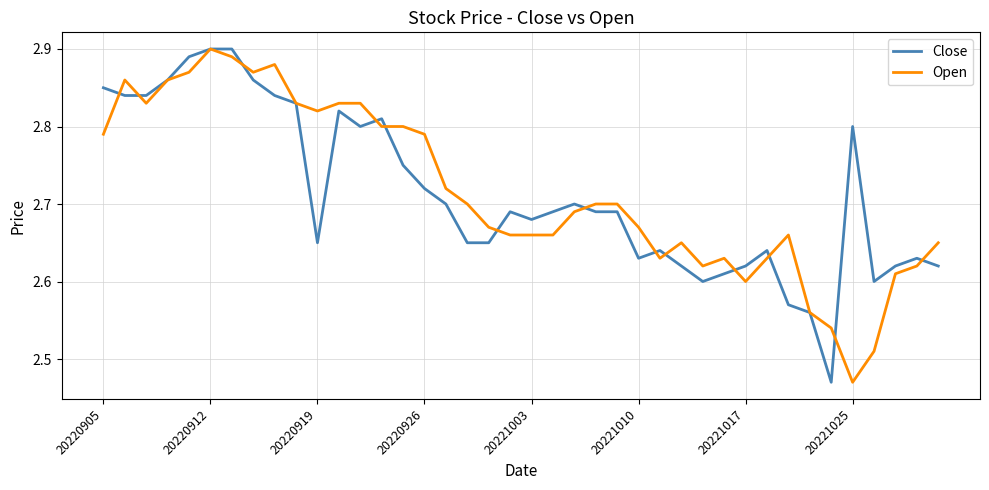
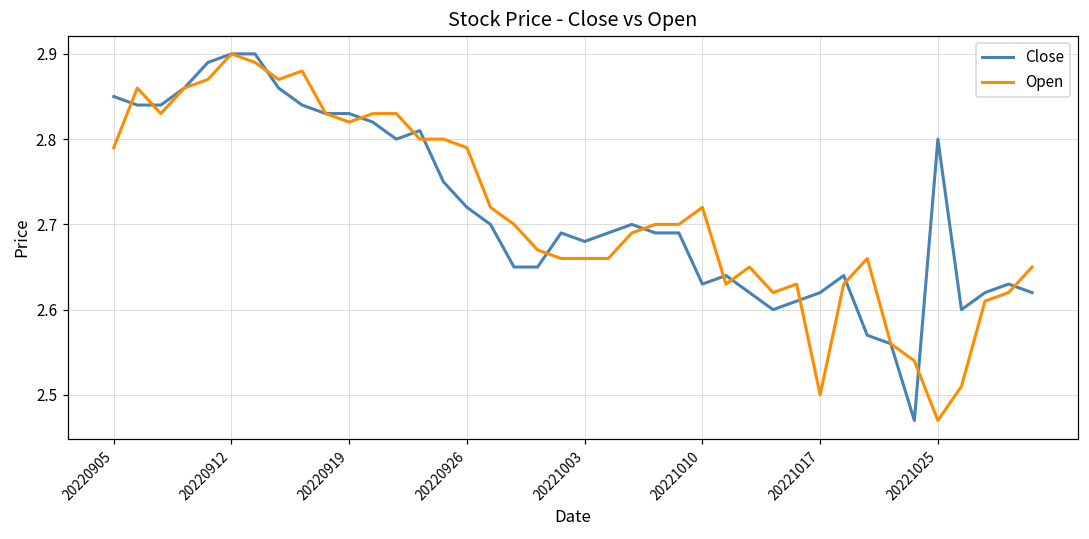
  {
    "Close": {
      "20220905": 2.85,
-     "20220919": 2.65,
+     "20220919": 2.83,
      "20220926": 2.72,
      "20221003": 2.68,
      "20221010": 2.63,
      "20221017": 2.62,
      "20221025": 2.80
    },
    "Open": {
      "20220905": 2.79,
      "20220919": 2.82,
      "20220926": 2.79,
      "20221003": 2.66,
-     "20221010": 2.67,
-     "20221017": 2.6,
+     "20221010": 2.72,
+     "20221017": 2.5,
      "20221025": 2.47
    }
  }
